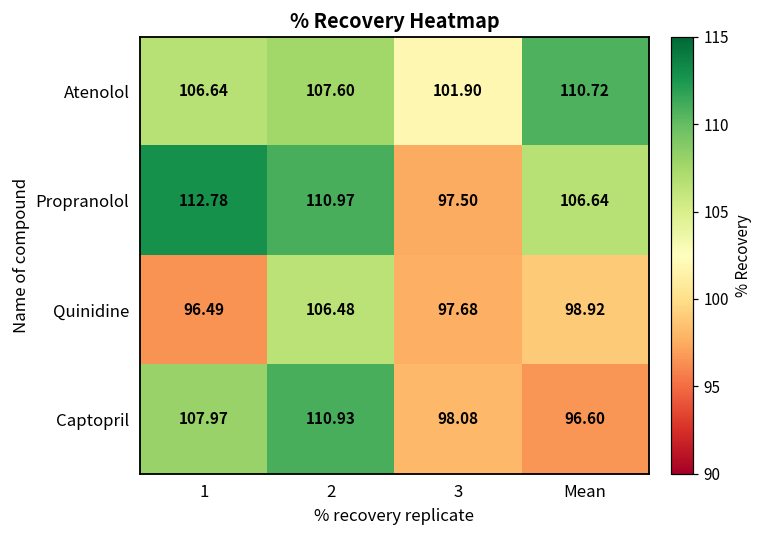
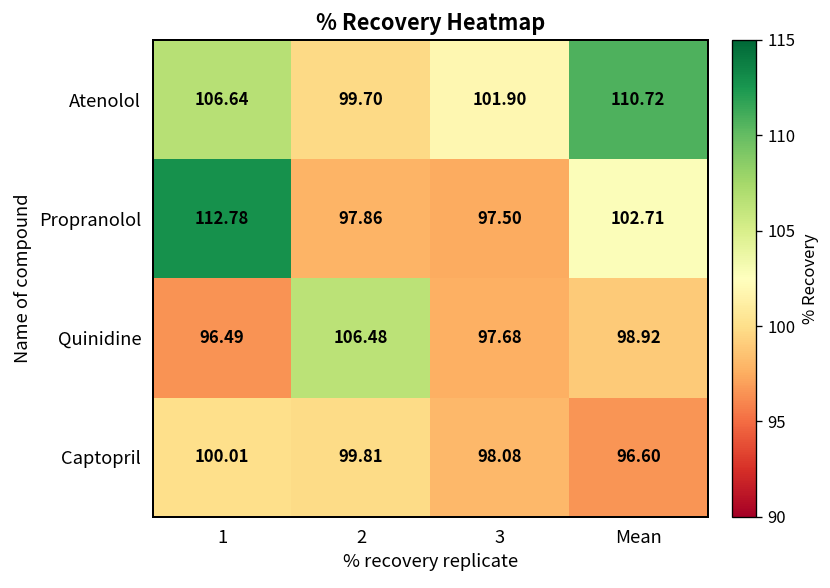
  {
    "Atenolol": {
      "1": 106.64,
-     "2": 107.60,
+     "2": 99.70,
      "3": 101.90,
      "Mean": 110.72
    },
    "Propranolol": {
      "1": 112.78,
-     "2": 110.97,
+     "2": 97.86,
      "3": 97.50,
-     "Mean": 106.64
+     "Mean": 102.71
    },
    "Quinidine": {
      "1": 96.49,
      "2": 106.48,
      "3": 97.68,
      "Mean": 98.92
    },
    "Captopril": {
-     "1": 107.97,
-     "2": 110.93,
+     "1": 100.01,
+     "2": 99.81,
      "3": 98.08,
      "Mean": 96.60
    }
  }
